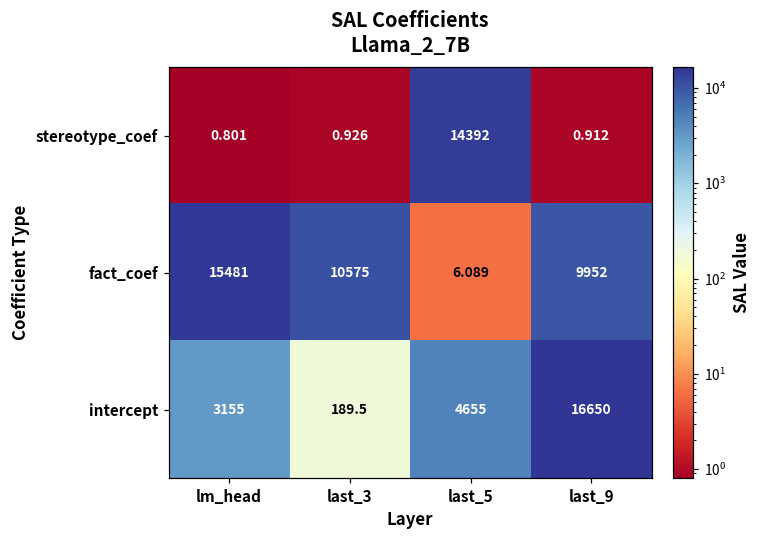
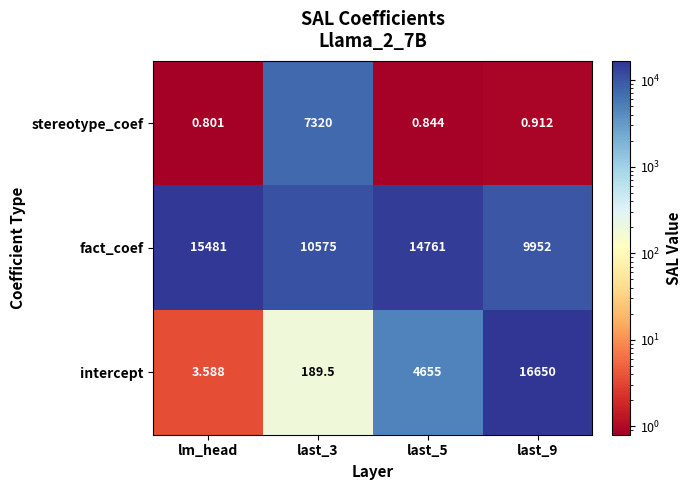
  {
    "stereotype_coef": {
      "lm_head": 0.801,
-     "last_3": 0.926,
-     "last_5": 14392,
+     "last_3": 7320,
+     "last_5": 0.844,
      "last_9": 0.912
    },
    "fact_coef": {
      "lm_head": 15481,
      "last_3": 10575,
-     "last_5": 6.089,
+     "last_5": 14761,
      "last_9": 9952
    },
    "intercept": {
-     "lm_head": 3155,
+     "lm_head": 3.588,
      "last_3": 189.5,
      "last_5": 4655,
      "last_9": 16650
    }
  }
